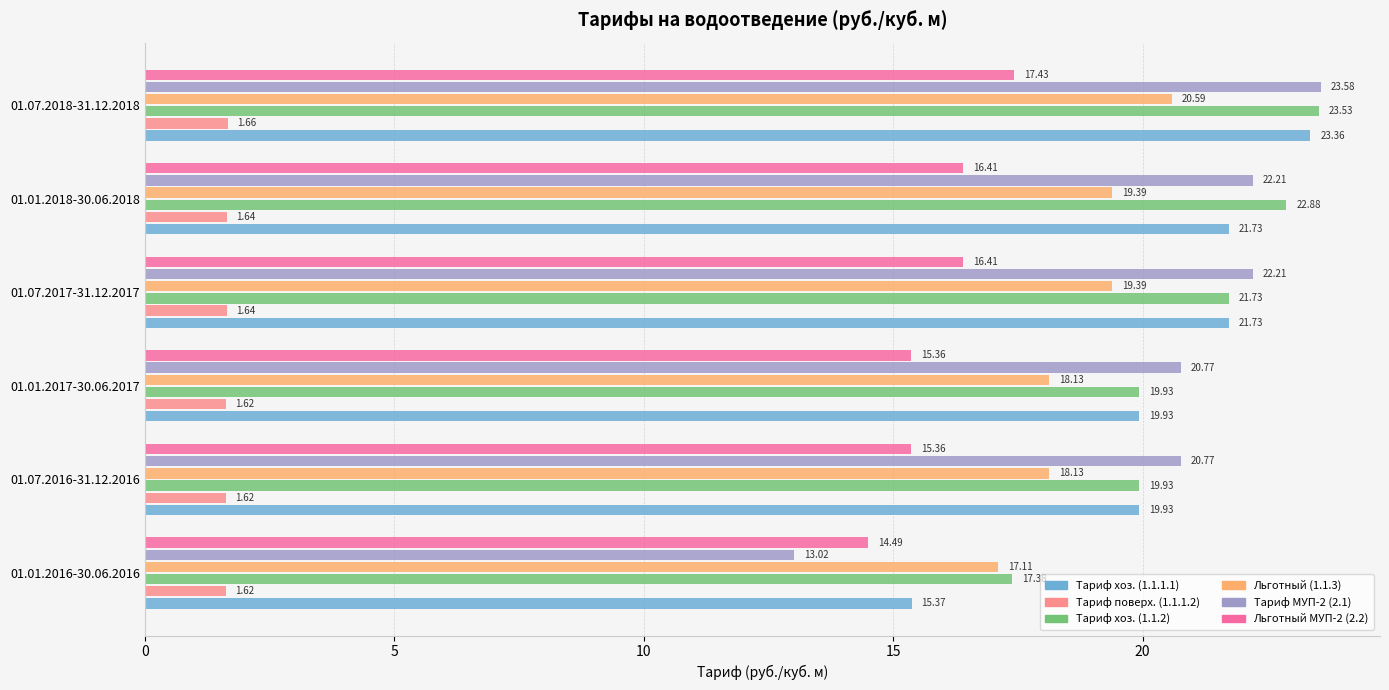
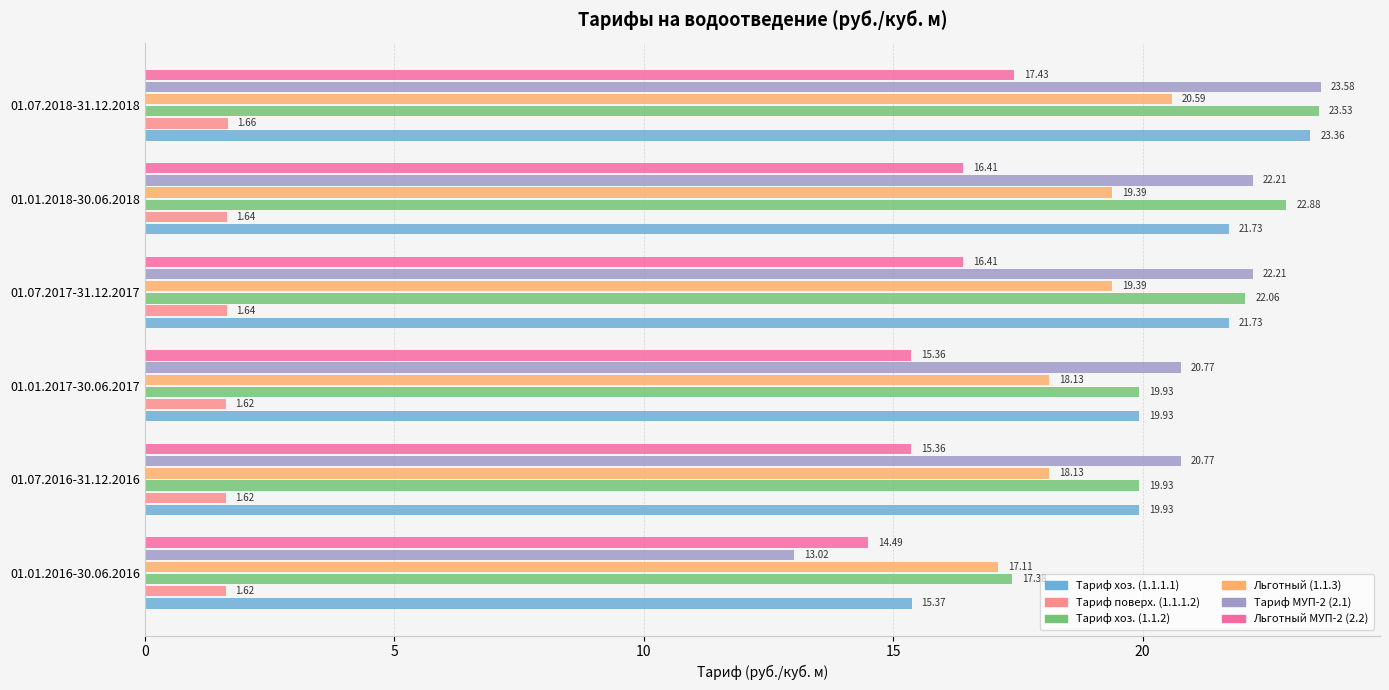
  {
    "Тариф хоз. (1.1.2)": {
      "01.07.2018-31.12.2018": 23.53,
      "01.01.2018-30.06.2018": 22.88,
-     "01.07.2017-31.12.2017": 21.73,
+     "01.07.2017-31.12.2017": 22.06,
      "01.01.2017-30.06.2017": 19.93,
      "01.07.2016-31.12.2016": 19.93
    }
  }
